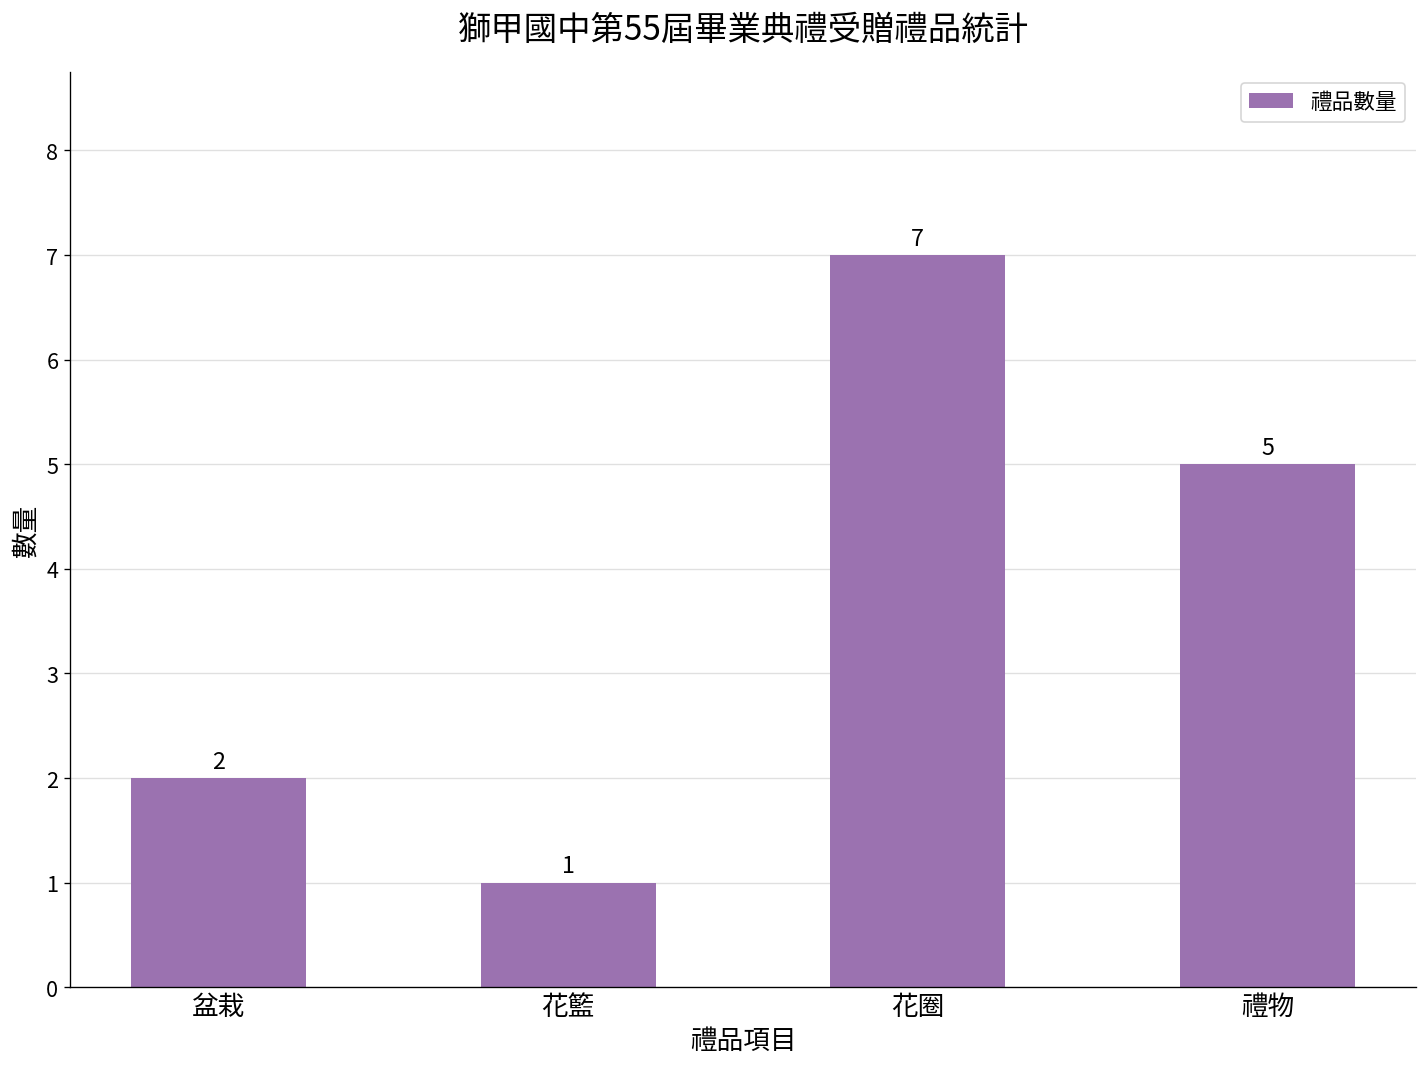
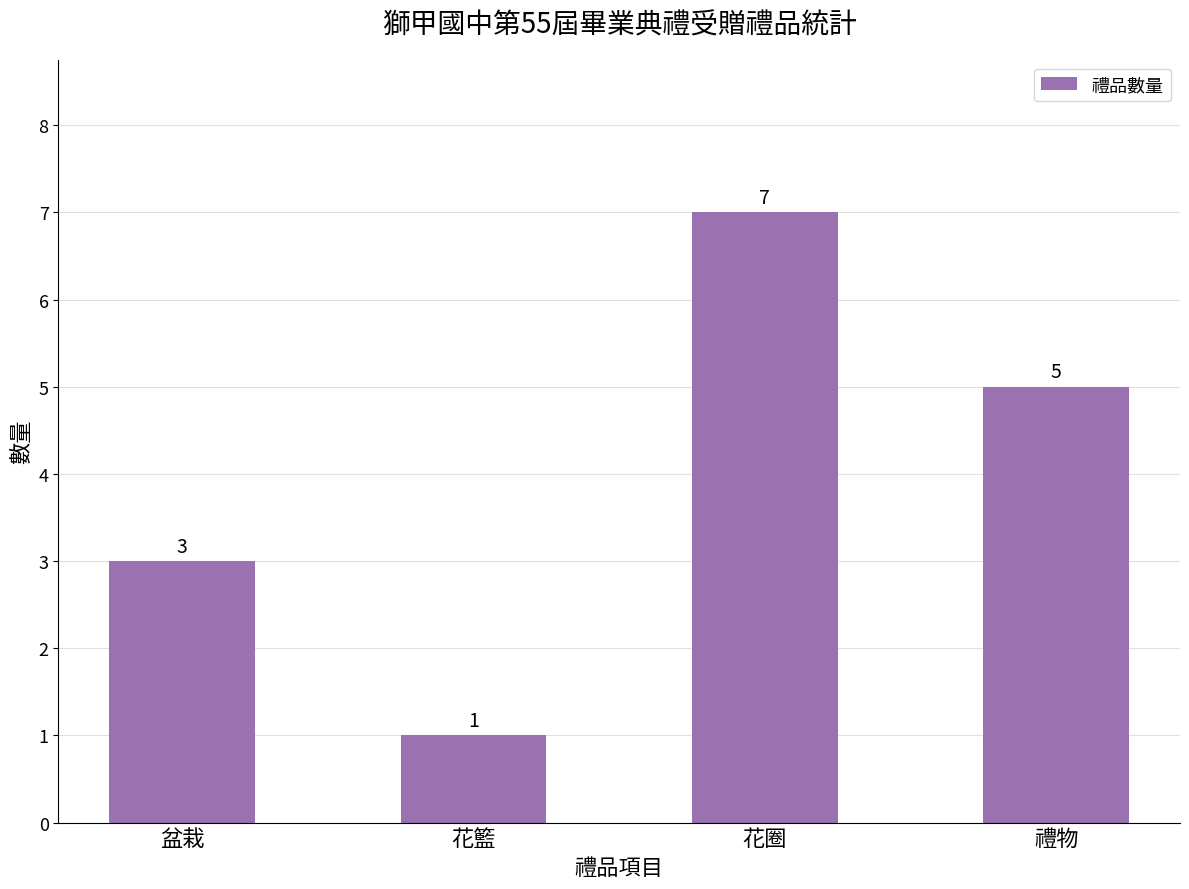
  {
-   "盆栽": 2,
+   "盆栽": 3,
    "花籃": 1,
    "花圈": 7,
    "禮物": 5
  }
